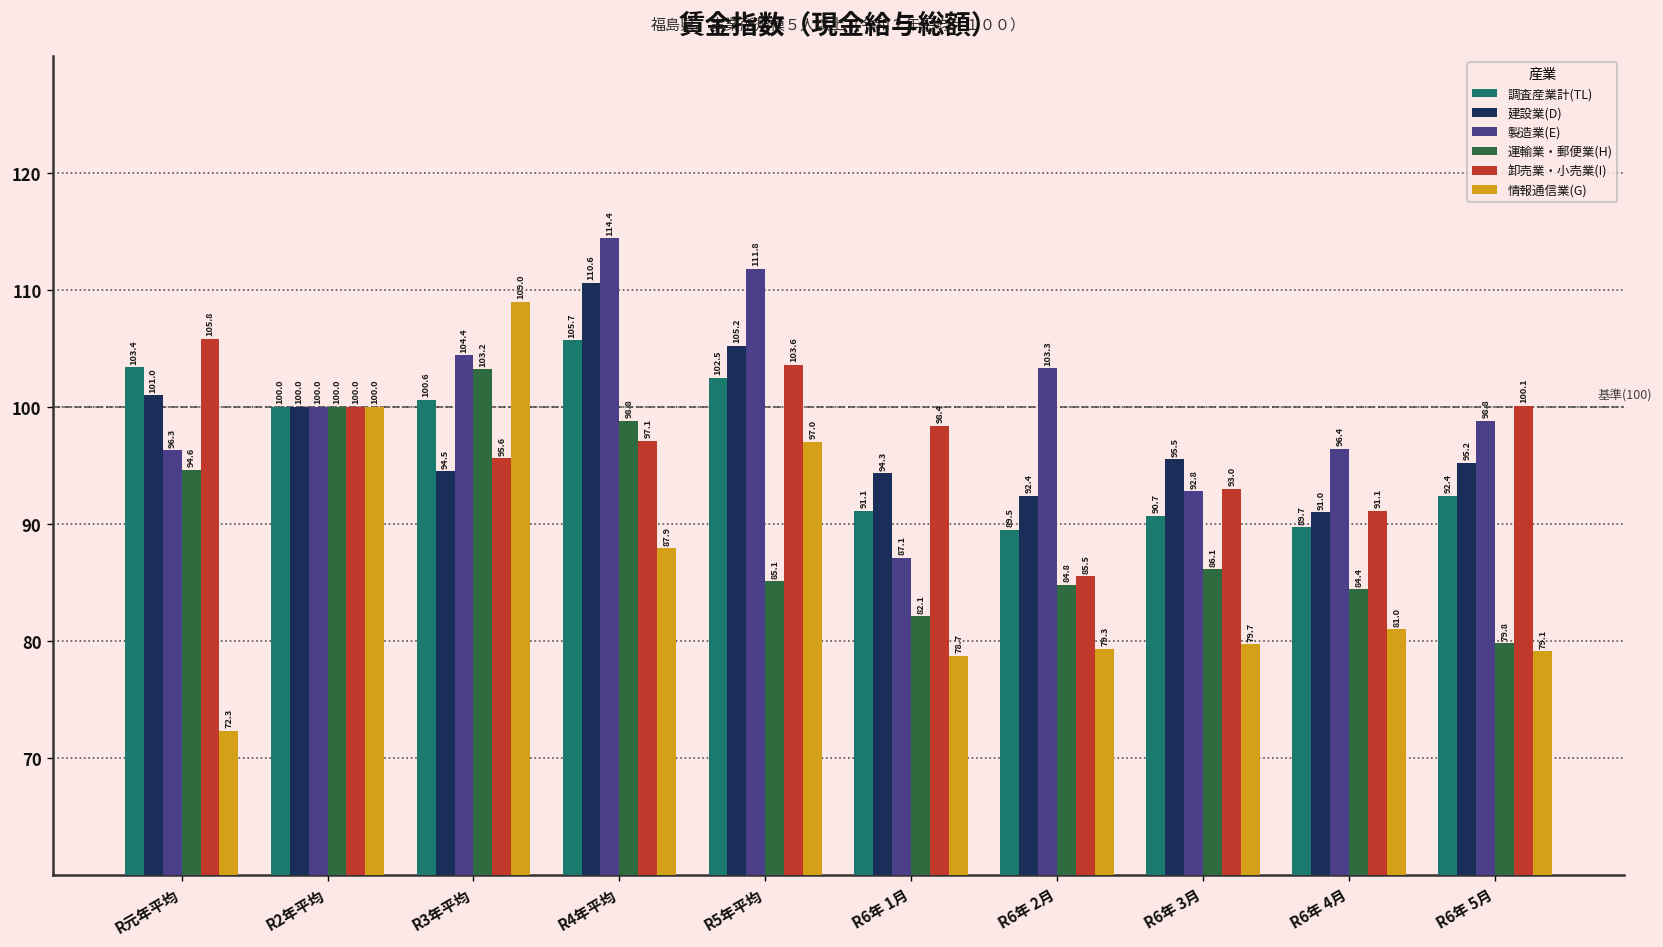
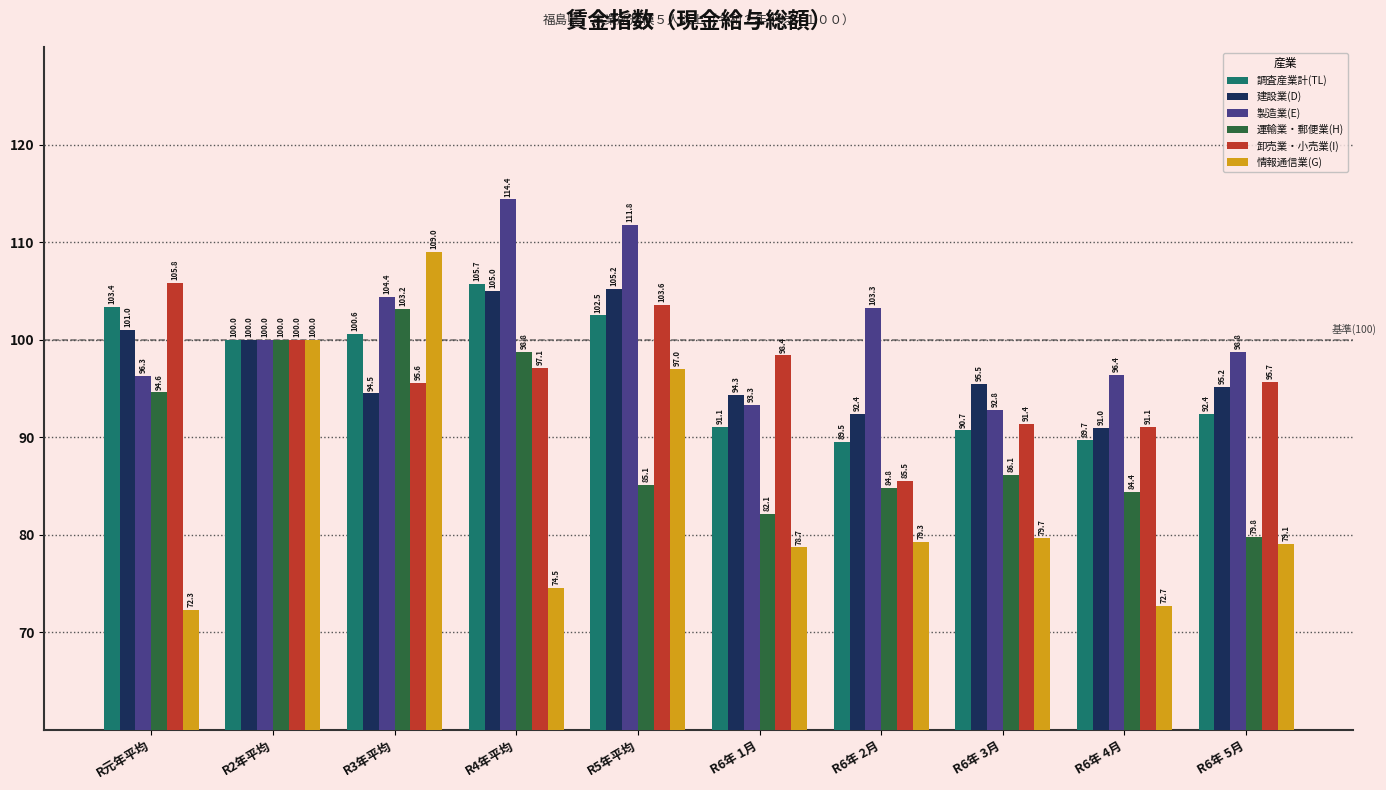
  {
    "建設業(D)": {
      "R元年平均": 101.0,
      "R2年平均": 100.0,
      "R3年平均": 94.5,
-     "R4年平均": 110.6,
+     "R4年平均": 105.0,
      "R5年平均": 105.2,
      "R6年 1月": 94.3,
      "R6年 2月": 92.4,
      "R6年 3月": 95.5,
      "R6年 4月": 91.0,
      "R6年 5月": 95.2
    },
    "製造業(E)": {
      "R元年平均": 96.3,
      "R2年平均": 100.0,
      "R3年平均": 104.4,
      "R4年平均": 114.4,
      "R5年平均": 111.8,
-     "R6年 1月": 87.1,
+     "R6年 1月": 93.3,
      "R6年 2月": 103.3,
      "R6年 3月": 92.8,
      "R6年 4月": 96.4,
      "R6年 5月": 98.8
    },
    "卸売業・小売業(I)": {
      "R元年平均": 105.8,
      "R2年平均": 100.0,
      "R3年平均": 95.6,
      "R4年平均": 97.1,
      "R5年平均": 103.6,
      "R6年 1月": 98.4,
      "R6年 2月": 85.5,
-     "R6年 3月": 93.0,
+     "R6年 3月": 91.4,
      "R6年 4月": 91.1,
-     "R6年 5月": 100.1
+     "R6年 5月": 95.7
    },
    "情報通信業(G)": {
      "R元年平均": 72.3,
      "R2年平均": 100.0,
      "R3年平均": 109.0,
-     "R4年平均": 87.9,
+     "R4年平均": 74.5,
      "R5年平均": 97.0,
      "R6年 1月": 78.7,
      "R6年 2月": 79.3,
      "R6年 3月": 79.7,
-     "R6年 4月": 81.0,
+     "R6年 4月": 72.7,
      "R6年 5月": 79.1
    }
  }
